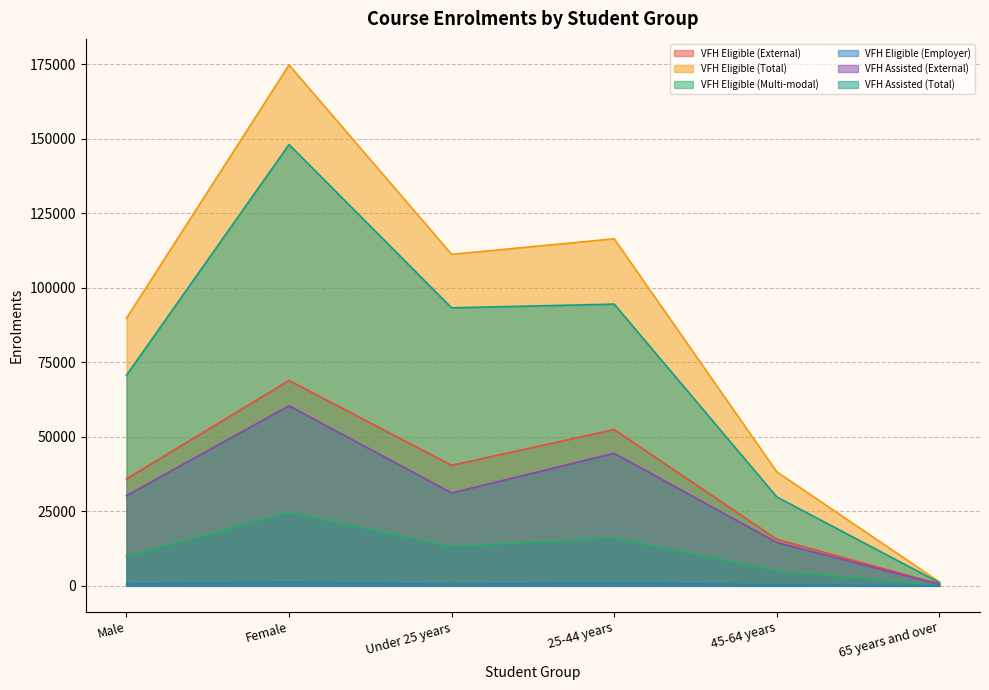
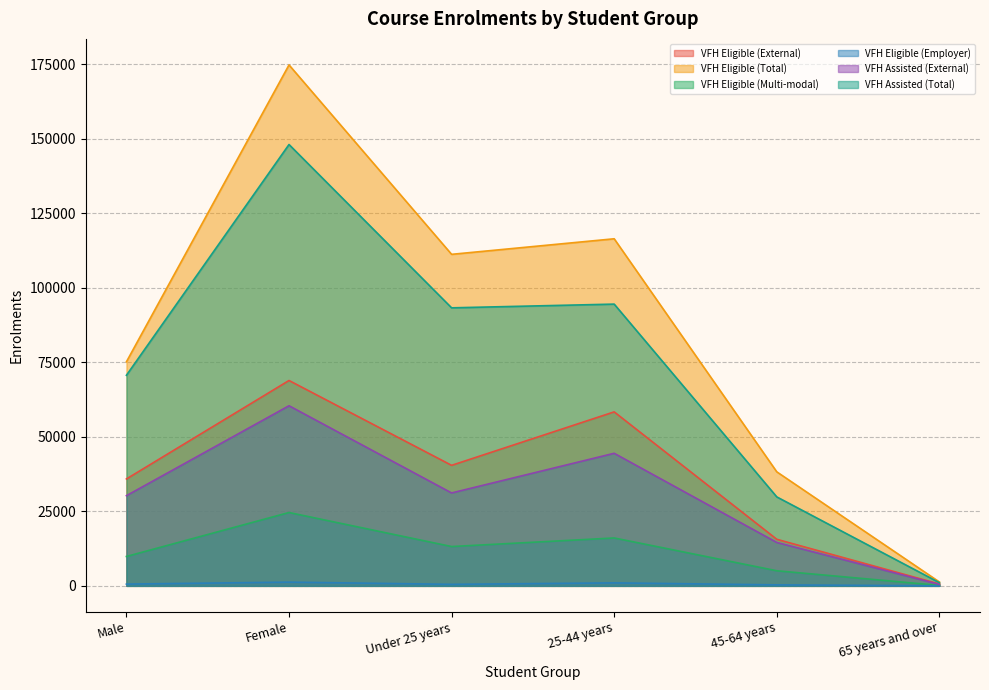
  {
    "VFH Eligible (External)": {
      "Male": 36000,
      "Female": 69000,
      "Under 25 years": 40000,
-     "25-44 years": 52000,
+     "25-44 years": 58000,
      "45-64 years": 16000
    },
    "VFH Eligible (Total)": {
-     "Male": 90000,
+     "Male": 75000,
      "Female": 175000,
      "Under 25 years": 111000,
      "25-44 years": 116000,
      "45-64 years": 38000
    },
    "VFH Assisted (External)": {
      "Male": 30000,
      "Female": 60000,
      "Under 25 years": 31000,
      "25-44 years": 44000,
      "45-64 years": 15000
    }
  }
